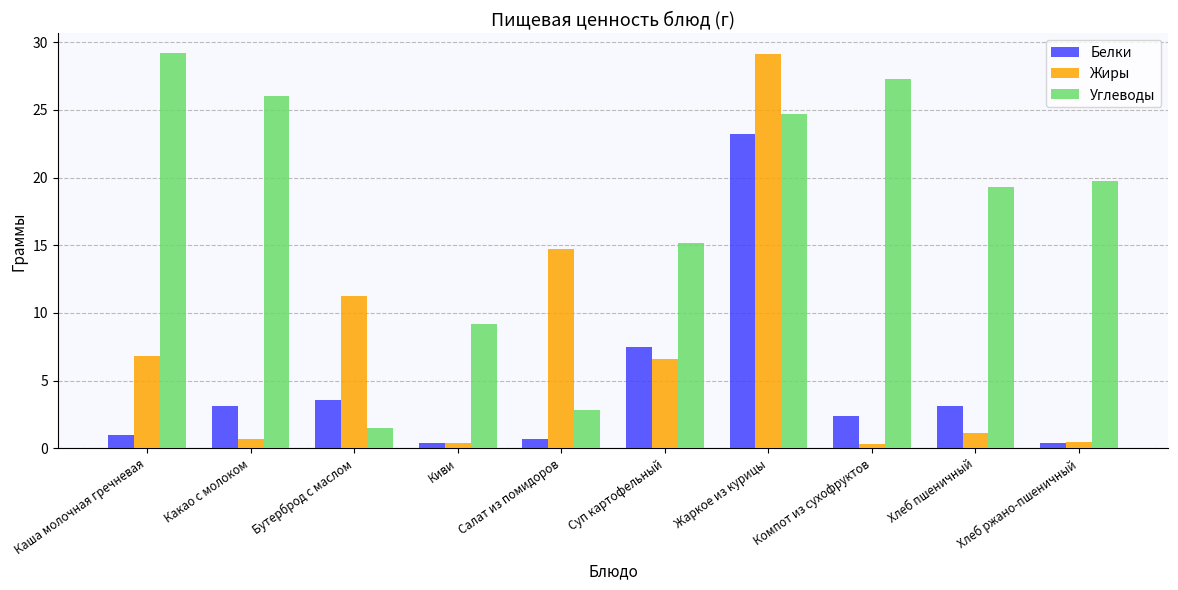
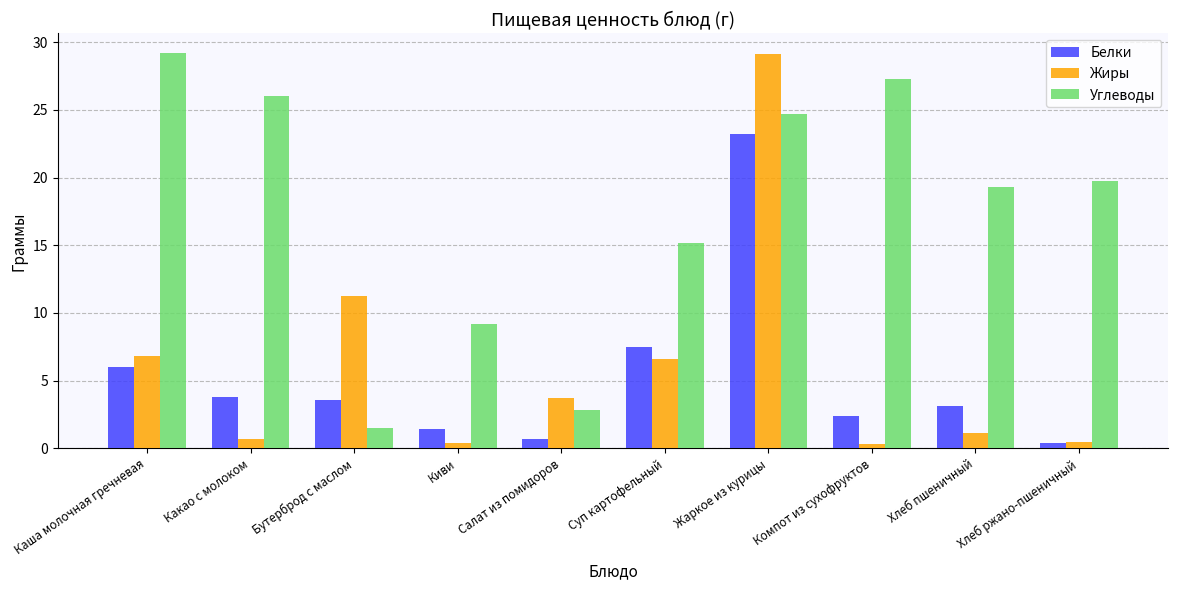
  {
    "Белки": {
-     "Каша молочная гречневая": 1,
-     "Какао с молоком": 3.1,
+     "Каша молочная гречневая": 6,
+     "Какао с молоком": 3.8,
      "Бутерброд с маслом": 3.5,
-     "Киви": 0.4,
+     "Киви": 1.4,
      "Салат из помидоров": 0.7,
      "Суп картофельный": 7.5,
      "Жаркое из курицы": 23.2,
      "Компот из сухофруктов": 2.4,
      "Хлеб пшеничный": 3.2,
      "Хлеб ржано-пшеничный": 0.4
    },
    "Жиры": {
      "Каша молочная гречневая": 6.8,
      "Какао с молоком": 0.7,
      "Бутерброд с маслом": 11.2,
      "Киви": 0.4,
-     "Салат из помидоров": 14.7,
+     "Салат из помидоров": 3.7,
      "Суп картофельный": 6.6,
      "Жаркое из курицы": 29.1,
      "Компот из сухофруктов": 0.3,
      "Хлеб пшеничный": 1.1,
      "Хлеб ржано-пшеничный": 0.4
    },
    "Углеводы": {
      "Каша молочная гречневая": 29.2,
      "Какао с молоком": 26.0,
      "Бутерброд с маслом": 1.5,
      "Киви": 9.2,
      "Салат из помидоров": 2.8,
      "Суп картофельный": 15.2,
      "Жаркое из курицы": 24.7,
      "Компот из сухофруктов": 27.3,
      "Хлеб пшеничный": 19.3,
      "Хлеб ржано-пшеничный": 19.8
    }
  }
